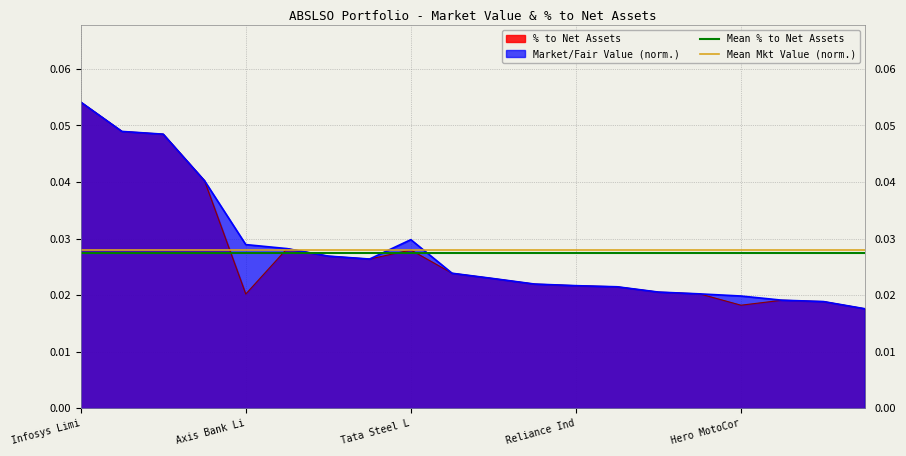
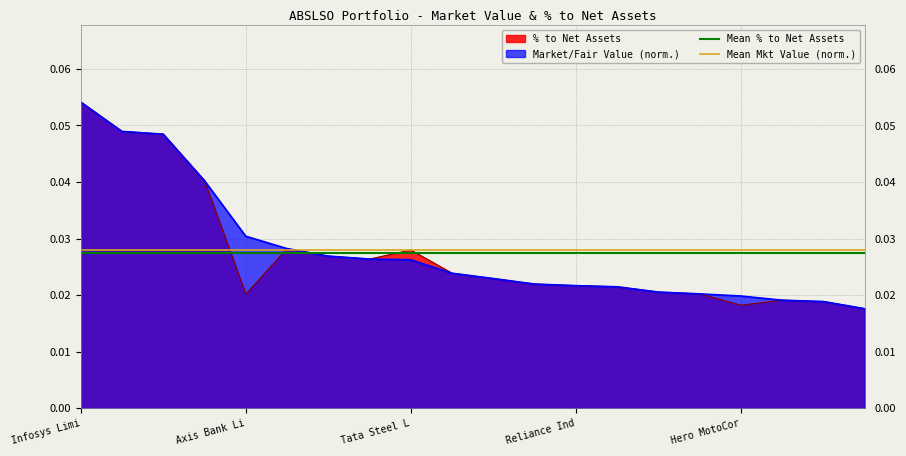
  {
    "% to Net Assets": {
      "Axis Bank Li": 0.020,
      "Tata Steel L": 0.028,
      "Hero MotoCor": 0.018
    },
    "Market/Fair Value (norm.)": {
-     "Axis Bank Li": 0.029,
-     "Tata Steel L": 0.030,
+     "Axis Bank Li": 0.030,
+     "Tata Steel L": 0.026,
      "Hero MotoCor": 0.020
    }
  }
